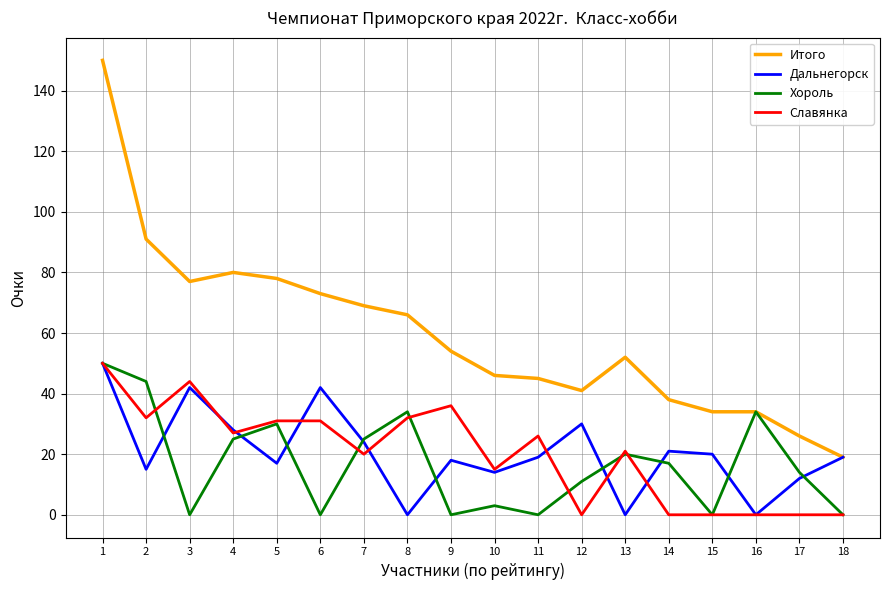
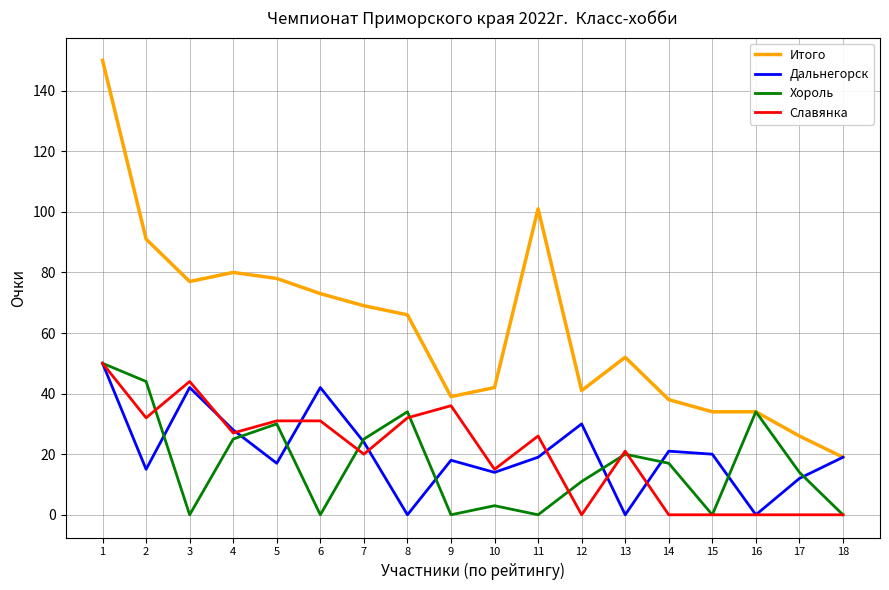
  {
    "Итого": {
      "1": 150,
      "2": 91,
      "3": 77,
      "4": 80,
      "5": 78,
      "6": 73,
      "7": 69,
      "8": 66,
-     "9": 54,
-     "10": 46,
-     "11": 45,
+     "9": 39,
+     "10": 42,
+     "11": 101,
      "12": 41,
      "13": 52,
      "14": 38,
      "15": 34,
      "17": 26
    },
    "Дальнегорск": {
      "2": 15,
      "3": 42,
      "4": 28,
      "5": 17,
      "6": 42,
      "7": 24,
      "8": 0,
      "9": 18,
      "10": 14,
      "11": 19,
      "12": 30,
      "13": 0,
      "14": 21,
      "15": 20,
      "17": 12
    },
    "Хороль": {
      "2": 44,
      "3": 0,
      "4": 25,
      "5": 30,
      "6": 0,
      "7": 25,
      "8": 34,
      "9": 0,
      "10": 3,
      "11": 0,
      "12": 11,
      "13": 20,
      "14": 17,
      "17": 14
    },
    "Славянка": {
      "2": 32,
      "3": 44,
      "4": 27,
      "5": 31,
      "6": 31,
      "7": 20,
      "8": 32,
      "9": 36,
      "10": 15,
      "11": 26,
      "12": 0,
      "13": 21,
      "14": 0,
      "17": 0
    }
  }
